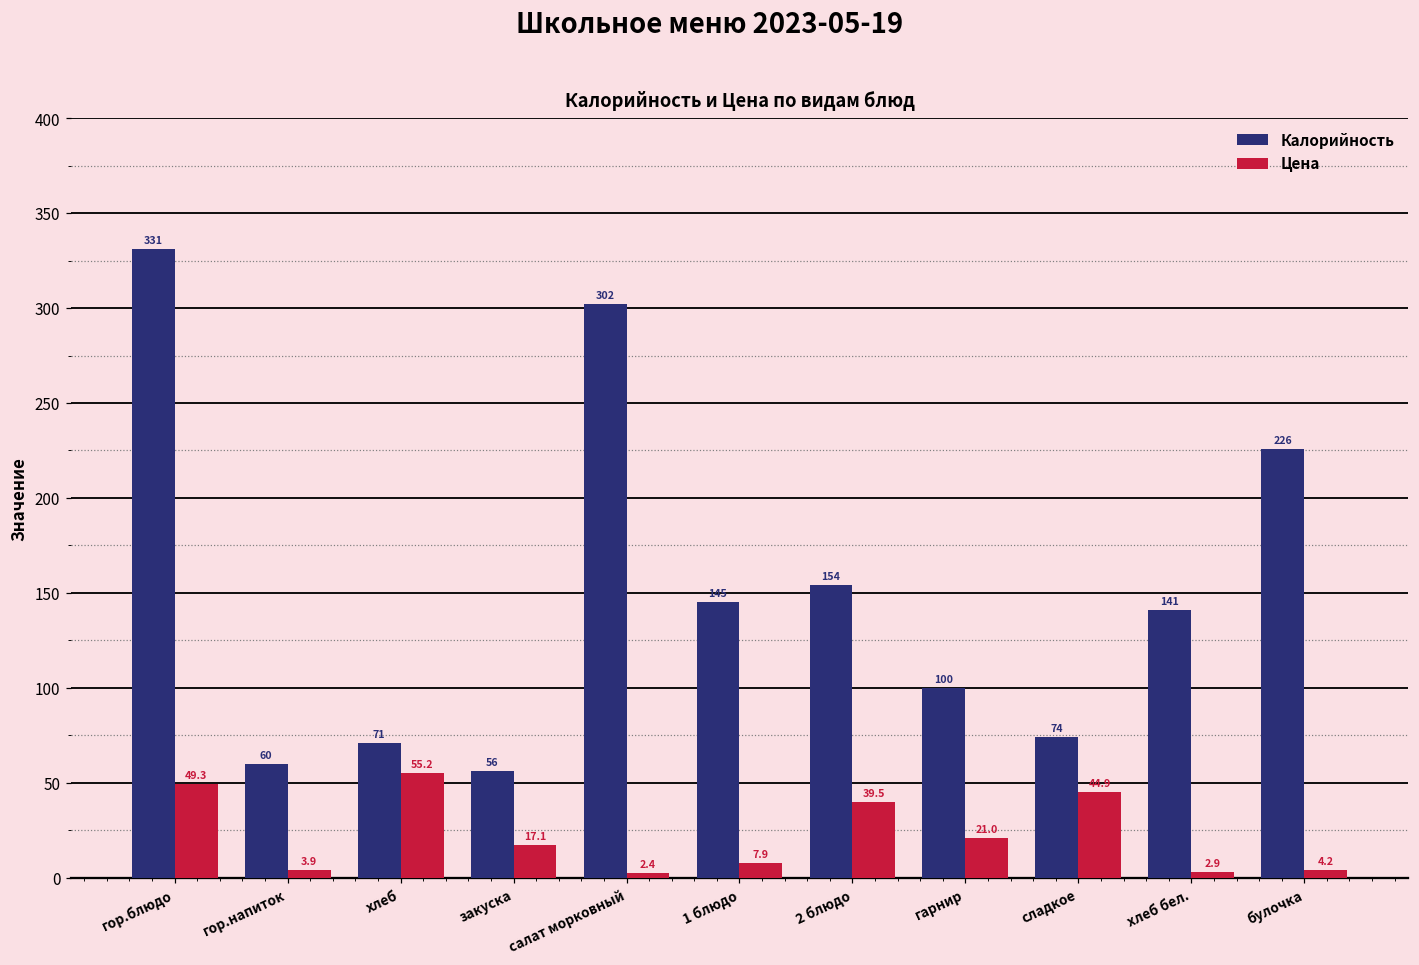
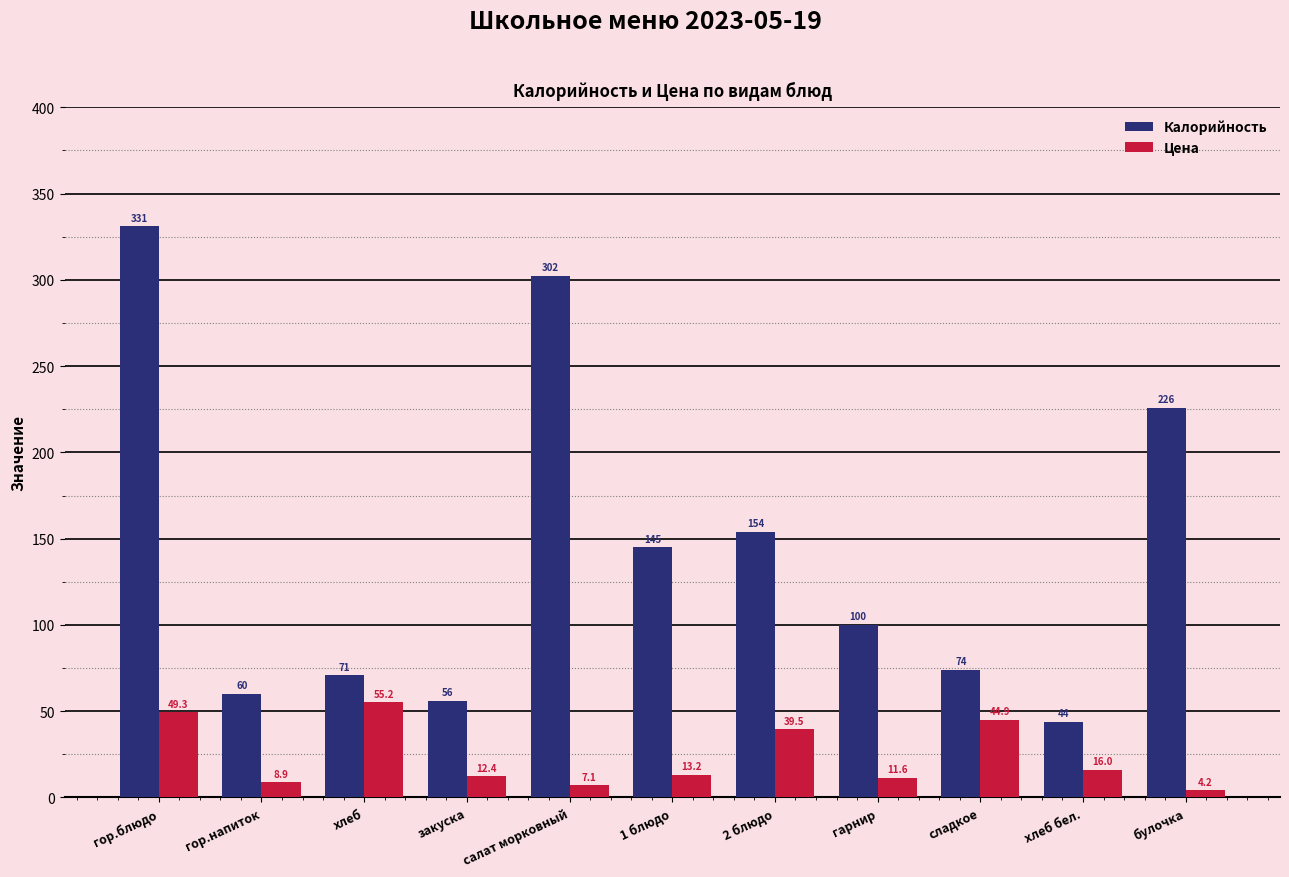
  {
    "Калорийность": {
      "гор.блюдо": 331,
      "гор.напиток": 60,
      "хлеб": 71,
      "закуска": 56,
      "салат морковный": 302,
      "1 блюдо": 145,
      "2 блюдо": 154,
      "гарнир": 100,
      "сладкое": 74,
-     "хлеб бел.": 141,
+     "хлеб бел.": 44,
      "булочка": 226
    },
    "Цена": {
      "гор.блюдо": 49.3,
-     "гор.напиток": 3.9,
+     "гор.напиток": 8.9,
      "хлеб": 55.2,
-     "закуска": 17.1,
-     "салат морковный": 2.4,
-     "1 блюдо": 7.9,
+     "закуска": 12.4,
+     "салат морковный": 7.1,
+     "1 блюдо": 13.2,
      "2 блюдо": 39.5,
-     "гарнир": 21.0,
+     "гарнир": 11.6,
      "сладкое": 44.9,
-     "хлеб бел.": 2.9,
+     "хлеб бел.": 16.0,
      "булочка": 4.2
    }
  }
